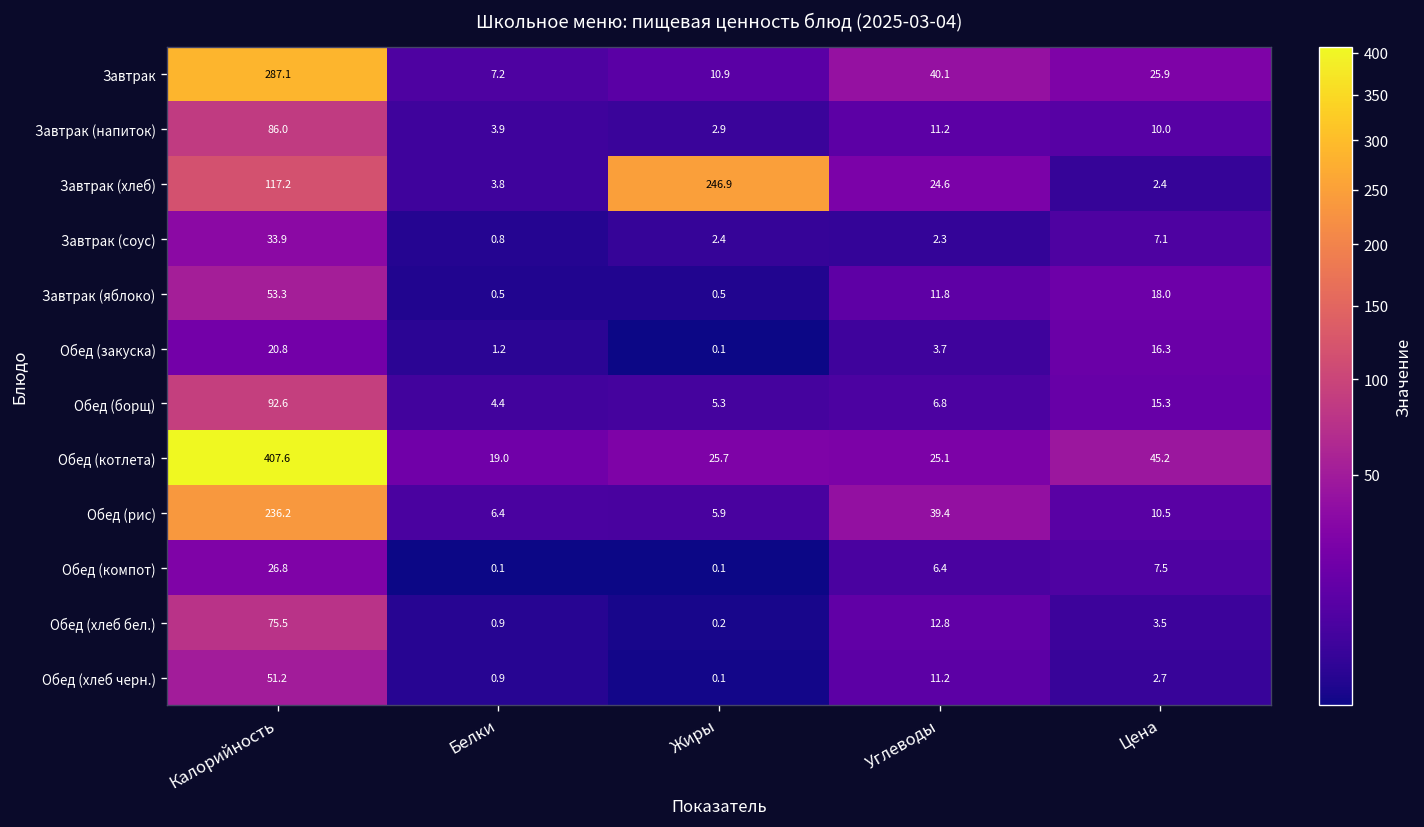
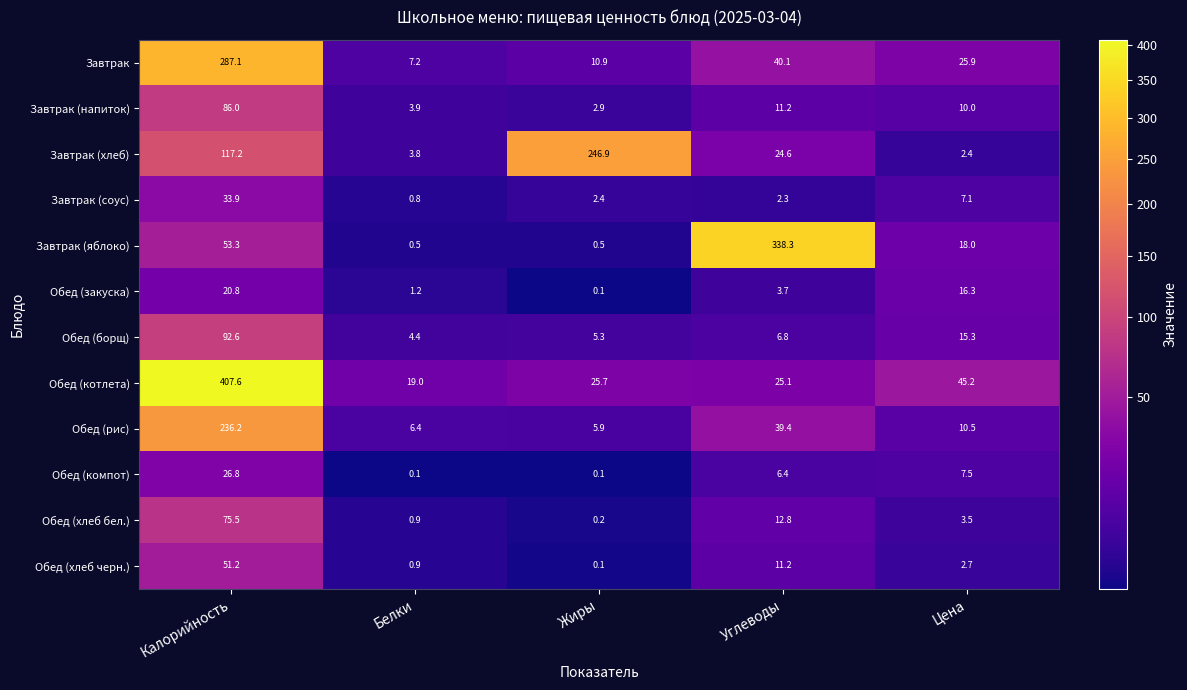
  {
    "Завтрак": {
      "Калорийность": 287.1,
      "Белки": 7.2,
      "Жиры": 10.9,
      "Углеводы": 40.1,
      "Цена": 25.9
    },
    "Завтрак (напиток)": {
      "Калорийность": 86.0,
      "Белки": 3.9,
      "Жиры": 2.9,
      "Углеводы": 11.2,
      "Цена": 10.0
    },
    "Завтрак (хлеб)": {
      "Калорийность": 117.2,
      "Белки": 3.8,
      "Жиры": 246.9,
      "Углеводы": 24.6,
      "Цена": 2.4
    },
    "Завтрак (соус)": {
      "Калорийность": 33.9,
      "Белки": 0.8,
      "Жиры": 2.4,
      "Углеводы": 2.3,
      "Цена": 7.1
    },
    "Завтрак (яблоко)": {
      "Калорийность": 53.3,
      "Белки": 0.5,
      "Жиры": 0.5,
-     "Углеводы": 11.8,
+     "Углеводы": 338.3,
      "Цена": 18.0
    },
    "Обед (закуска)": {
      "Калорийность": 20.8,
      "Белки": 1.2,
      "Жиры": 0.1,
      "Углеводы": 3.7,
      "Цена": 16.3
    },
    "Обед (борщ)": {
      "Калорийность": 92.6,
      "Белки": 4.4,
      "Жиры": 5.3,
      "Углеводы": 6.8,
      "Цена": 15.3
    },
    "Обед (котлета)": {
      "Калорийность": 407.6,
      "Белки": 19.0,
      "Жиры": 25.7,
      "Углеводы": 25.1,
      "Цена": 45.2
    },
    "Обед (рис)": {
      "Калорийность": 236.2,
      "Белки": 6.4,
      "Жиры": 5.9,
      "Углеводы": 39.4,
      "Цена": 10.5
    },
    "Обед (компот)": {
      "Калорийность": 26.8,
      "Белки": 0.1,
      "Жиры": 0.1,
      "Углеводы": 6.4,
      "Цена": 7.5
    },
    "Обед (хлеб бел.)": {
      "Калорийность": 75.5,
      "Белки": 0.9,
      "Жиры": 0.2,
      "Углеводы": 12.8,
      "Цена": 3.5
    },
    "Обед (хлеб черн.)": {
      "Калорийность": 51.2,
      "Белки": 0.9,
      "Жиры": 0.1,
      "Углеводы": 11.2,
      "Цена": 2.7
    }
  }
